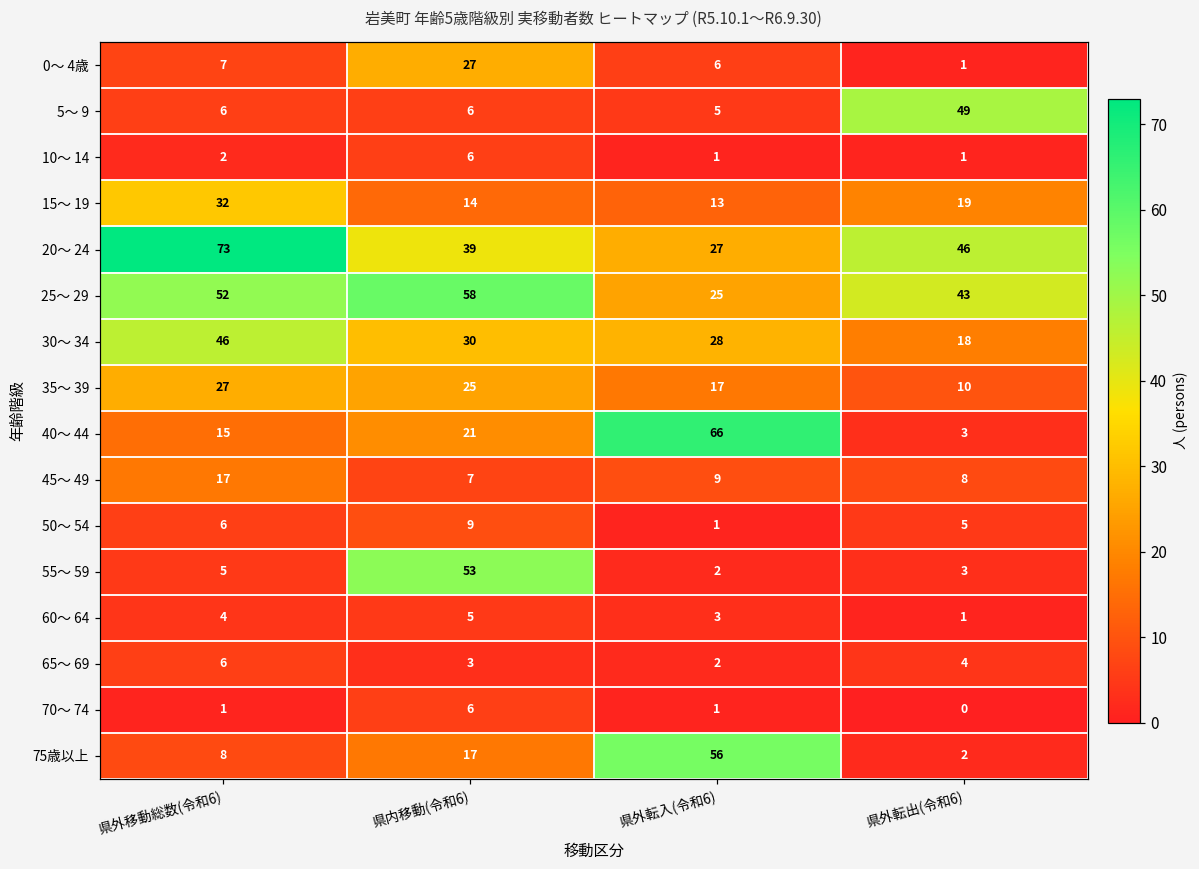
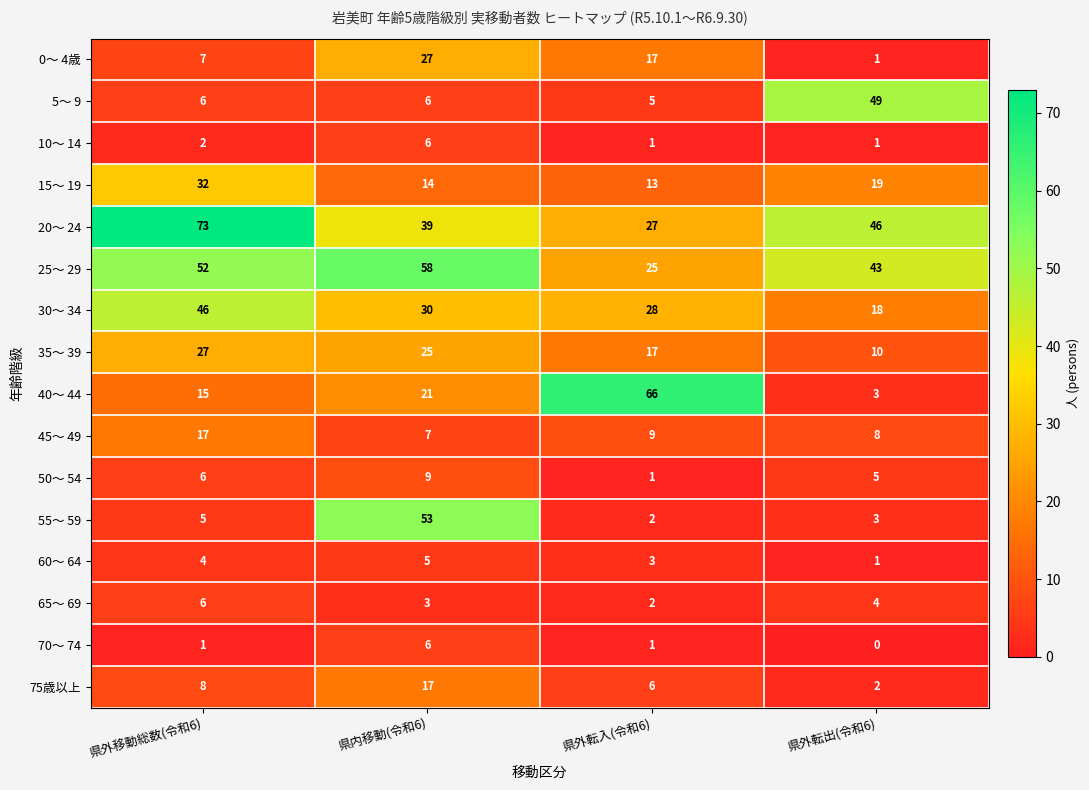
  {
    "0～ 4歳": {
      "県外移動総数(令和6)": 7,
      "県内移動(令和6)": 27,
-     "県外転入(令和6)": 6,
+     "県外転入(令和6)": 17,
      "県外転出(令和6)": 1
    },
    "5～ 9": {
      "県外移動総数(令和6)": 6,
      "県内移動(令和6)": 6,
      "県外転入(令和6)": 5,
      "県外転出(令和6)": 49
    },
    "10～ 14": {
      "県外移動総数(令和6)": 2,
      "県内移動(令和6)": 6,
      "県外転入(令和6)": 1,
      "県外転出(令和6)": 1
    },
    "15～ 19": {
      "県外移動総数(令和6)": 32,
      "県内移動(令和6)": 14,
      "県外転入(令和6)": 13,
      "県外転出(令和6)": 19
    },
    "20～ 24": {
      "県外移動総数(令和6)": 73,
      "県内移動(令和6)": 39,
      "県外転入(令和6)": 27,
      "県外転出(令和6)": 46
    },
    "25～ 29": {
      "県外移動総数(令和6)": 52,
      "県内移動(令和6)": 58,
      "県外転入(令和6)": 25,
      "県外転出(令和6)": 43
    },
    "30～ 34": {
      "県外移動総数(令和6)": 46,
      "県内移動(令和6)": 30,
      "県外転入(令和6)": 28,
      "県外転出(令和6)": 18
    },
    "35～ 39": {
      "県外移動総数(令和6)": 27,
      "県内移動(令和6)": 25,
      "県外転入(令和6)": 17,
      "県外転出(令和6)": 10
    },
    "40～ 44": {
      "県外移動総数(令和6)": 15,
      "県内移動(令和6)": 21,
      "県外転入(令和6)": 66,
      "県外転出(令和6)": 3
    },
    "45～ 49": {
      "県外移動総数(令和6)": 17,
      "県内移動(令和6)": 7,
      "県外転入(令和6)": 9,
      "県外転出(令和6)": 8
    },
    "50～ 54": {
      "県外移動総数(令和6)": 6,
      "県内移動(令和6)": 9,
      "県外転入(令和6)": 1,
      "県外転出(令和6)": 5
    },
    "55～ 59": {
      "県外移動総数(令和6)": 5,
      "県内移動(令和6)": 53,
      "県外転入(令和6)": 2,
      "県外転出(令和6)": 3
    },
    "60～ 64": {
      "県外移動総数(令和6)": 4,
      "県内移動(令和6)": 5,
      "県外転入(令和6)": 3,
      "県外転出(令和6)": 1
    },
    "65～ 69": {
      "県外移動総数(令和6)": 6,
      "県内移動(令和6)": 3,
      "県外転入(令和6)": 2,
      "県外転出(令和6)": 4
    },
    "70～ 74": {
      "県外移動総数(令和6)": 1,
      "県内移動(令和6)": 6,
      "県外転入(令和6)": 1,
      "県外転出(令和6)": 0
    },
    "75歳以上": {
      "県外移動総数(令和6)": 8,
      "県内移動(令和6)": 17,
-     "県外転入(令和6)": 56,
+     "県外転入(令和6)": 6,
      "県外転出(令和6)": 2
    }
  }
